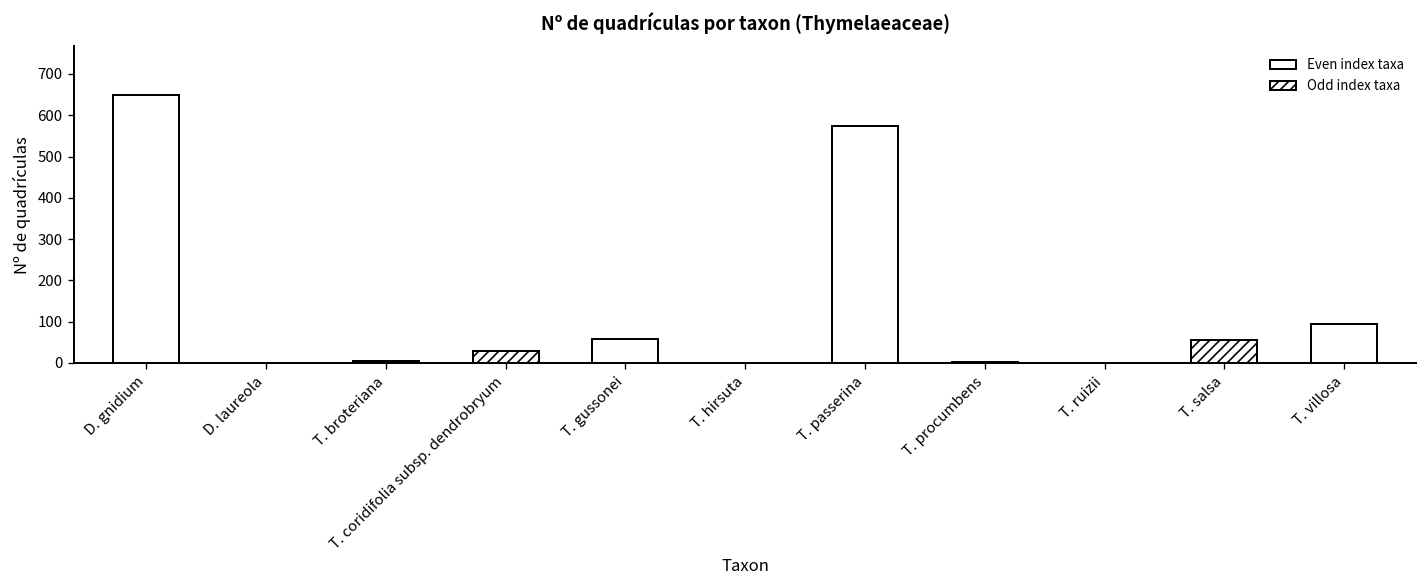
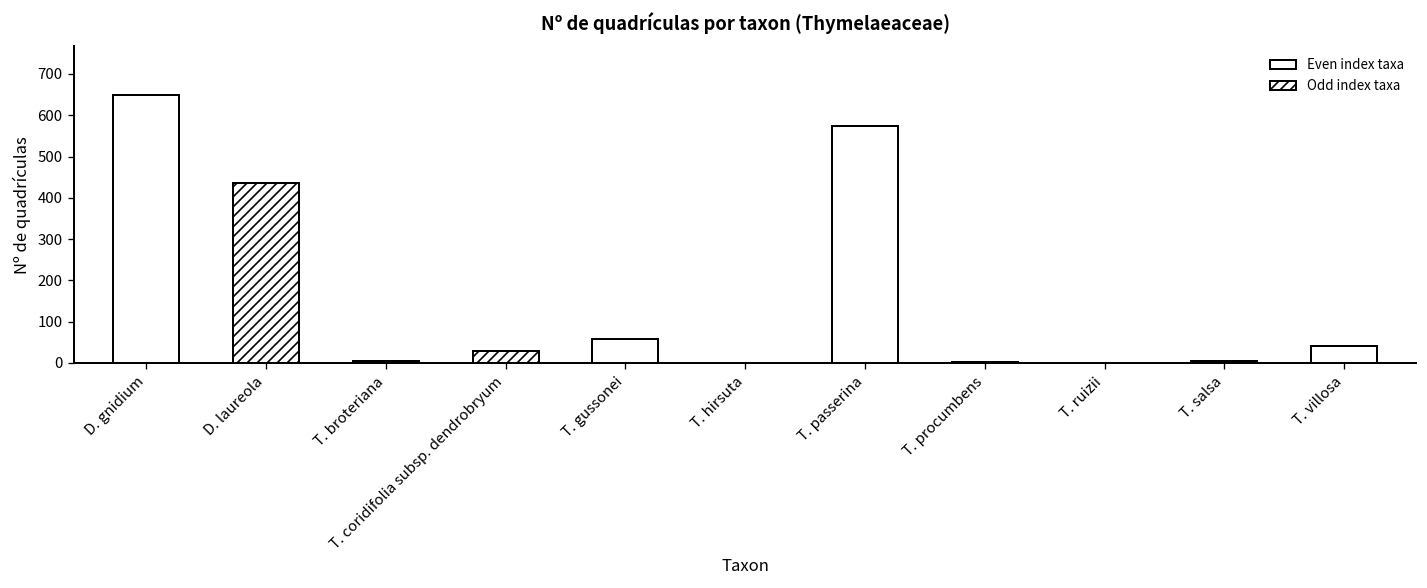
  {
    "D. gnidium": 650,
-   "D. laureola": 0,
+   "D. laureola": 440,
    "T. coridifolia subsp. dendrobryum": 30,
    "T. gussonei": 60,
    "T. hirsuta": 0,
    "T. passerina": 580,
-   "T. salsa": 60,
-   "T. villosa": 90
+   "T. salsa": 0,
+   "T. villosa": 40
  }
